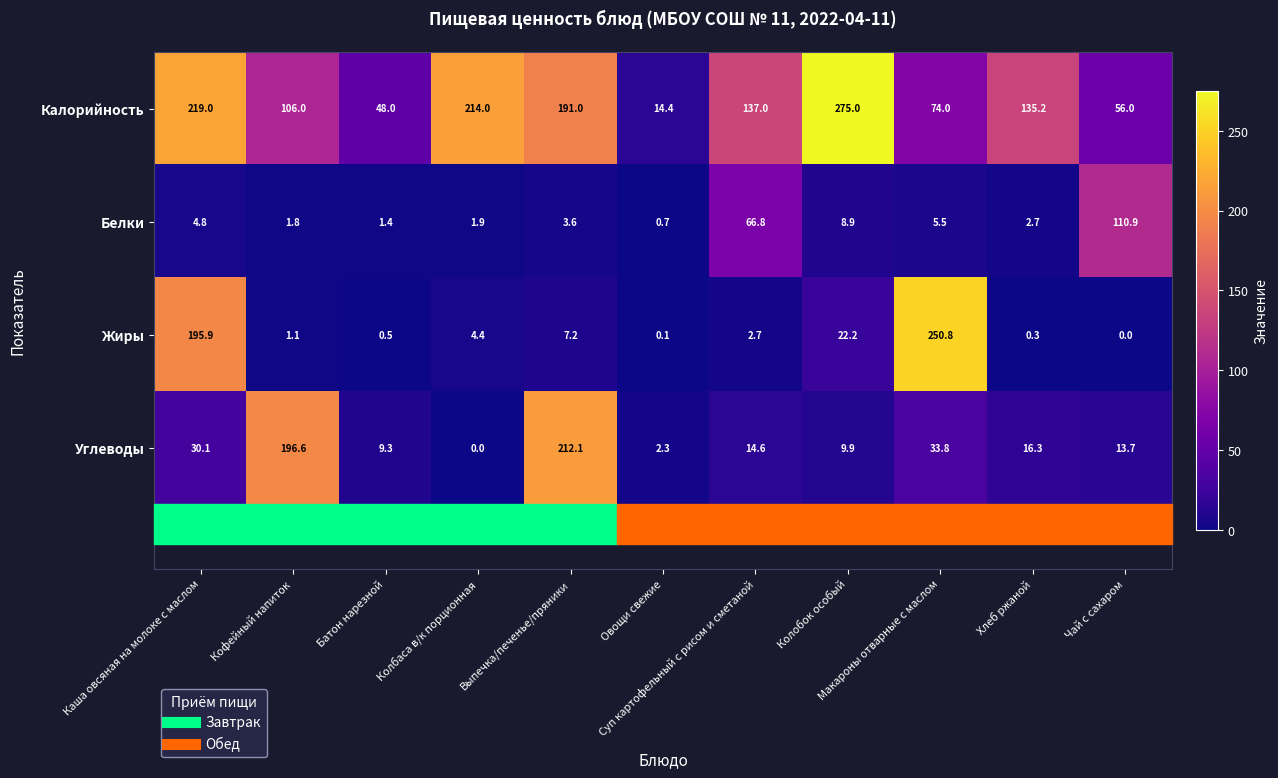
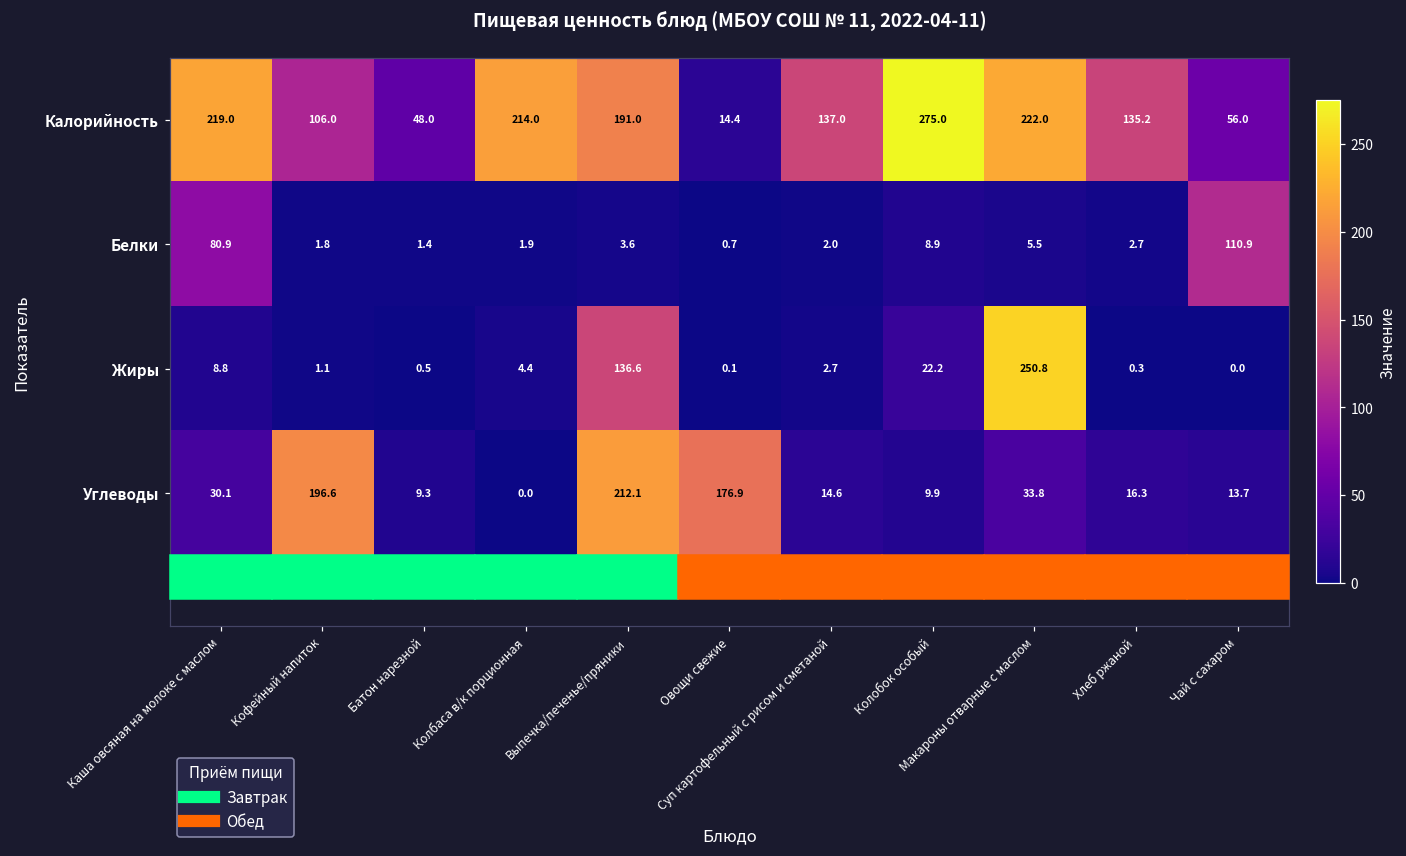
  {
    "Калорийность": {
      "Каша овсяная на молоке с маслом": 219.0,
      "Кофейный напиток": 106.0,
      "Батон нарезной": 48.0,
      "Колбаса в/к порционная": 214.0,
      "Выпечка/печенье/пряники": 191.0,
      "Овощи свежие": 14.4,
      "Суп картофельный с рисом и сметаной": 137.0,
      "Колобок особый": 275.0,
-     "Макароны отварные с маслом": 74.0,
+     "Макароны отварные с маслом": 222.0,
      "Хлеб ржаной": 135.2,
      "Чай с сахаром": 56.0
    },
    "Белки": {
-     "Каша овсяная на молоке с маслом": 4.8,
+     "Каша овсяная на молоке с маслом": 80.9,
      "Кофейный напиток": 1.8,
      "Батон нарезной": 1.4,
      "Колбаса в/к порционная": 1.9,
      "Выпечка/печенье/пряники": 3.6,
      "Овощи свежие": 0.7,
-     "Суп картофельный с рисом и сметаной": 66.8,
+     "Суп картофельный с рисом и сметаной": 2.0,
      "Колобок особый": 8.9,
      "Макароны отварные с маслом": 5.5,
      "Хлеб ржаной": 2.7,
      "Чай с сахаром": 110.9
    },
    "Жиры": {
-     "Каша овсяная на молоке с маслом": 195.9,
+     "Каша овсяная на молоке с маслом": 8.8,
      "Кофейный напиток": 1.1,
      "Батон нарезной": 0.5,
      "Колбаса в/к порционная": 4.4,
-     "Выпечка/печенье/пряники": 7.2,
+     "Выпечка/печенье/пряники": 136.6,
      "Овощи свежие": 0.1,
      "Суп картофельный с рисом и сметаной": 2.7,
      "Колобок особый": 22.2,
      "Макароны отварные с маслом": 250.8,
      "Хлеб ржаной": 0.3,
      "Чай с сахаром": 0.0
    },
    "Углеводы": {
      "Каша овсяная на молоке с маслом": 30.1,
      "Кофейный напиток": 196.6,
      "Батон нарезной": 9.3,
      "Колбаса в/к порционная": 0.0,
      "Выпечка/печенье/пряники": 212.1,
-     "Овощи свежие": 2.3,
+     "Овощи свежие": 176.9,
      "Суп картофельный с рисом и сметаной": 14.6,
      "Колобок особый": 9.9,
      "Макароны отварные с маслом": 33.8,
      "Хлеб ржаной": 16.3,
      "Чай с сахаром": 13.7
    }
  }
